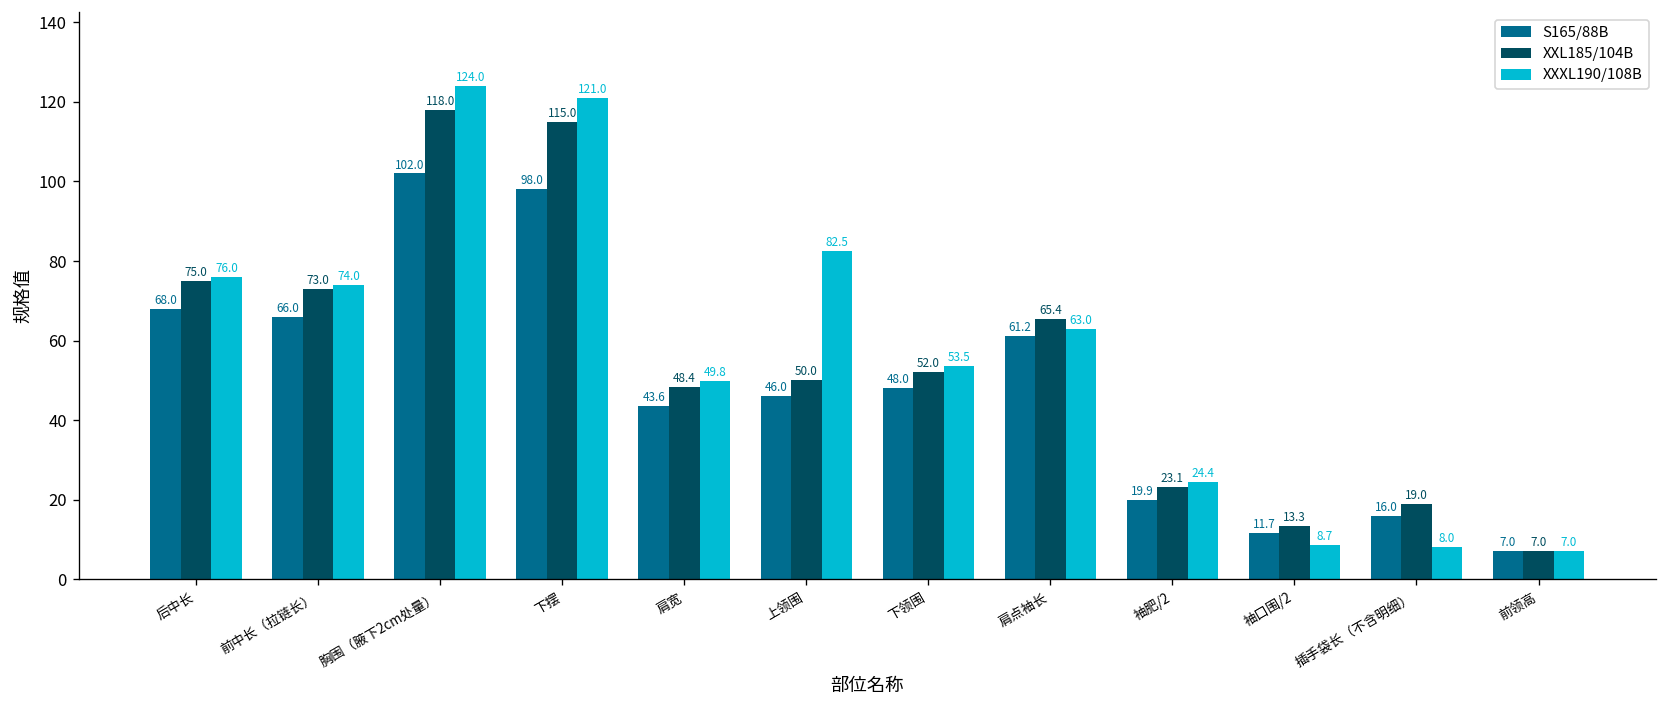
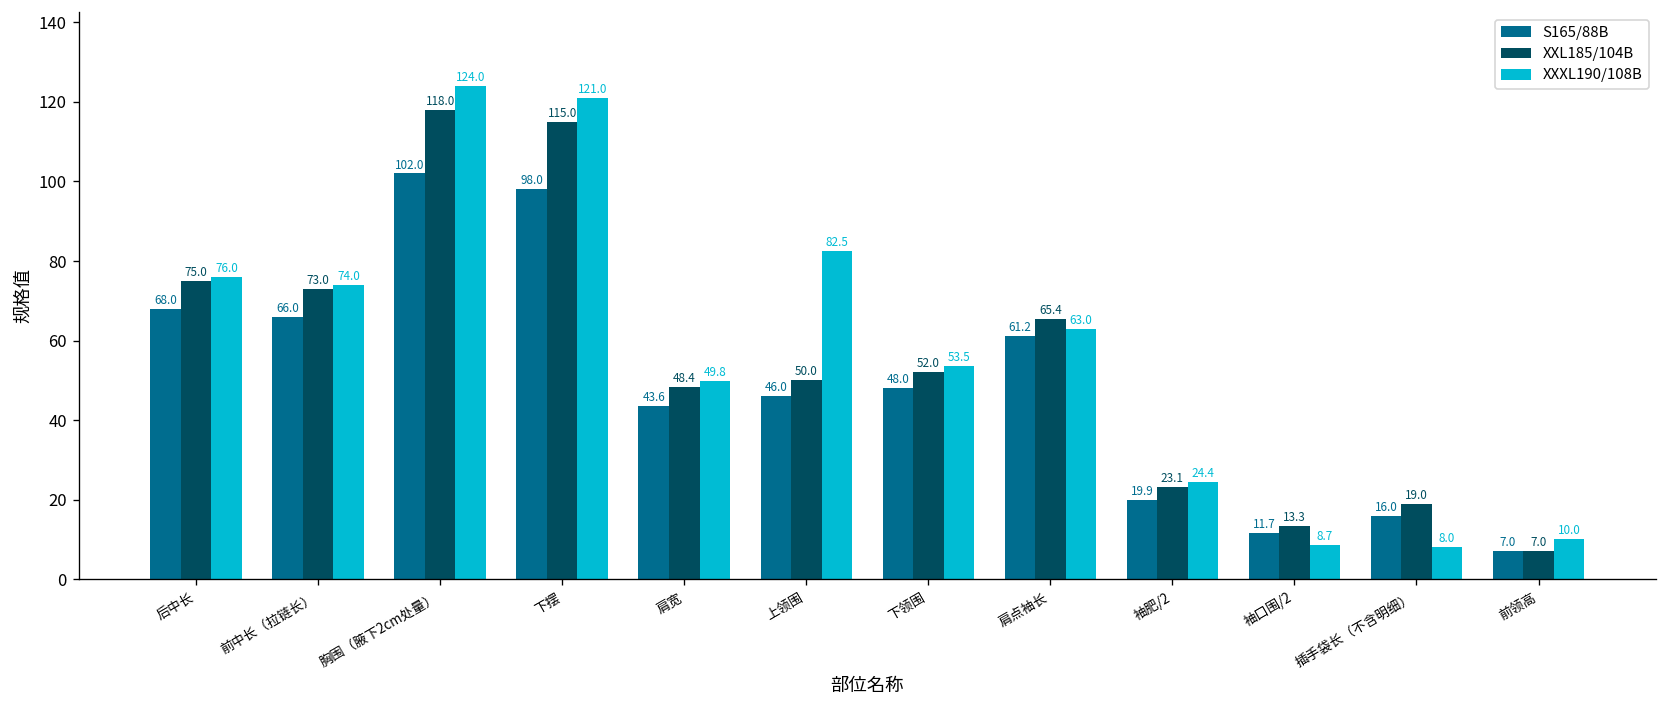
  {
    "XXXL190/108B": {
      "后中长": 76.0,
      "前中长（拉链长）": 74.0,
      "胸围（腋下2cm处量）": 124.0,
      "下摆": 121.0,
      "肩宽": 49.8,
      "上领围": 82.5,
      "下领围": 53.5,
      "肩点袖长": 63.0,
      "袖肥/2": 24.4,
      "袖口围/2": 8.7,
      "插手袋长（不含明细）": 8.0,
-     "前领高": 7.0
+     "前领高": 10.0
    }
  }
